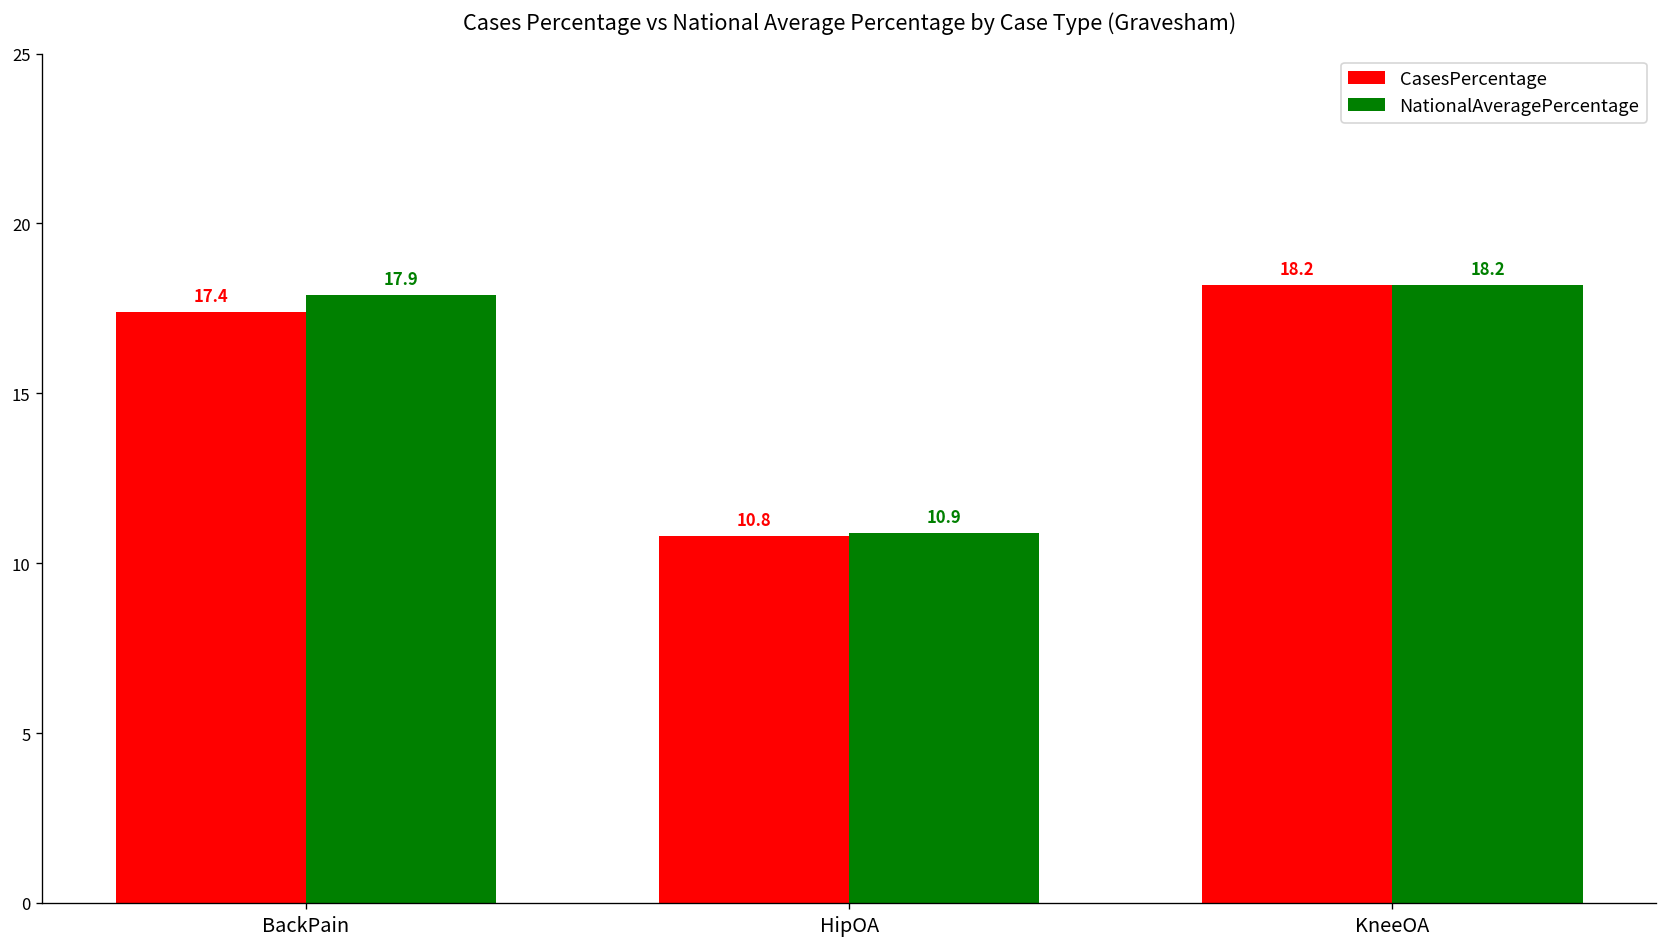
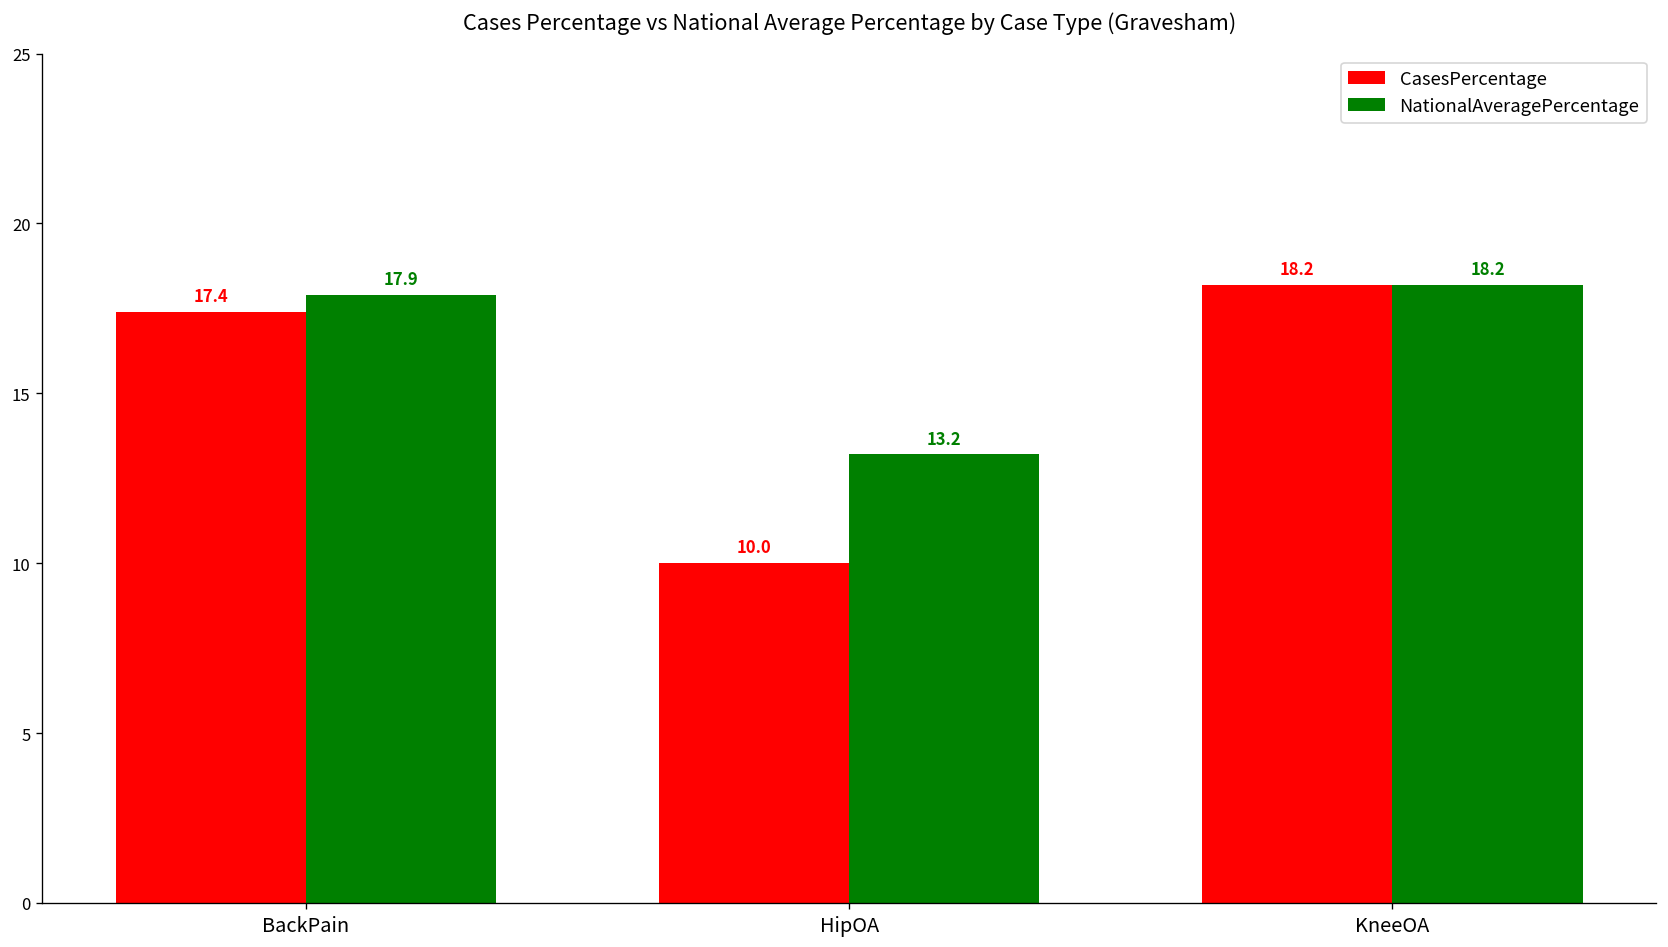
  {
    "CasesPercentage": {
      "BackPain": 17.4,
-     "HipOA": 10.8,
+     "HipOA": 10.0,
      "KneeOA": 18.2
    },
    "NationalAveragePercentage": {
      "BackPain": 17.9,
-     "HipOA": 10.9,
+     "HipOA": 13.2,
      "KneeOA": 18.2
    }
  }
